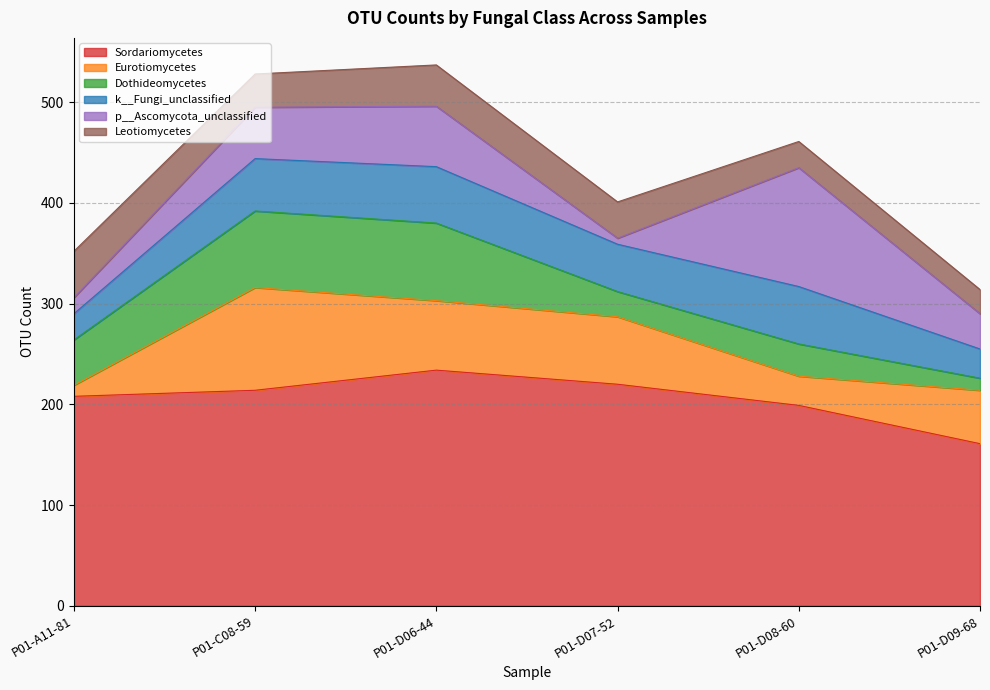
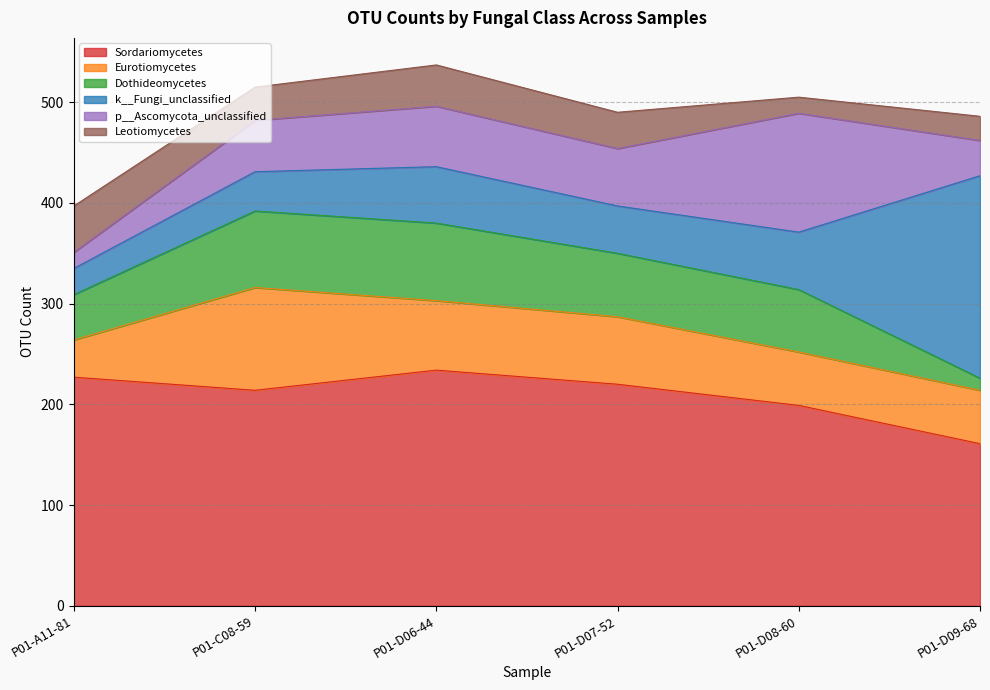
  {
    "Sordariomycetes": {
-     "P01-A11-81": 208,
+     "P01-A11-81": 227,
      "P01-C08-59": 214,
      "P01-D06-44": 234,
      "P01-D07-52": 220,
      "P01-D08-60": 199,
      "P01-D09-68": 161
    },
    "Eurotiomycetes": {
-     "P01-A11-81": 11,
+     "P01-A11-81": 37,
      "P01-C08-59": 102,
      "P01-D06-44": 69,
      "P01-D07-52": 67,
-     "P01-D08-60": 29,
+     "P01-D08-60": 53,
      "P01-D09-68": 53
    },
    "Dothideomycetes": {
      "P01-A11-81": 45,
      "P01-C08-59": 76,
      "P01-D06-44": 77,
-     "P01-D07-52": 25,
-     "P01-D08-60": 32,
+     "P01-D07-52": 63,
+     "P01-D08-60": 62,
      "P01-D09-68": 12
    },
    "k__Fungi_unclassified": {
      "P01-A11-81": 26,
-     "P01-C08-59": 52,
+     "P01-C08-59": 39,
      "P01-D06-44": 56,
      "P01-D07-52": 47,
      "P01-D08-60": 57,
-     "P01-D09-68": 29
+     "P01-D09-68": 201
    },
    "p__Ascomycota_unclassified": {
      "P01-A11-81": 16,
      "P01-D06-44": 60,
-     "P01-D07-52": 6,
+     "P01-D07-52": 57,
      "P01-D08-60": 118,
      "P01-D09-68": 35
    },
    "Leotiomycetes": {
      "P01-A11-81": 46,
      "P01-D06-44": 41,
      "P01-D07-52": 36,
-     "P01-D08-60": 26,
+     "P01-D08-60": 16,
      "P01-D09-68": 24
    }
  }
